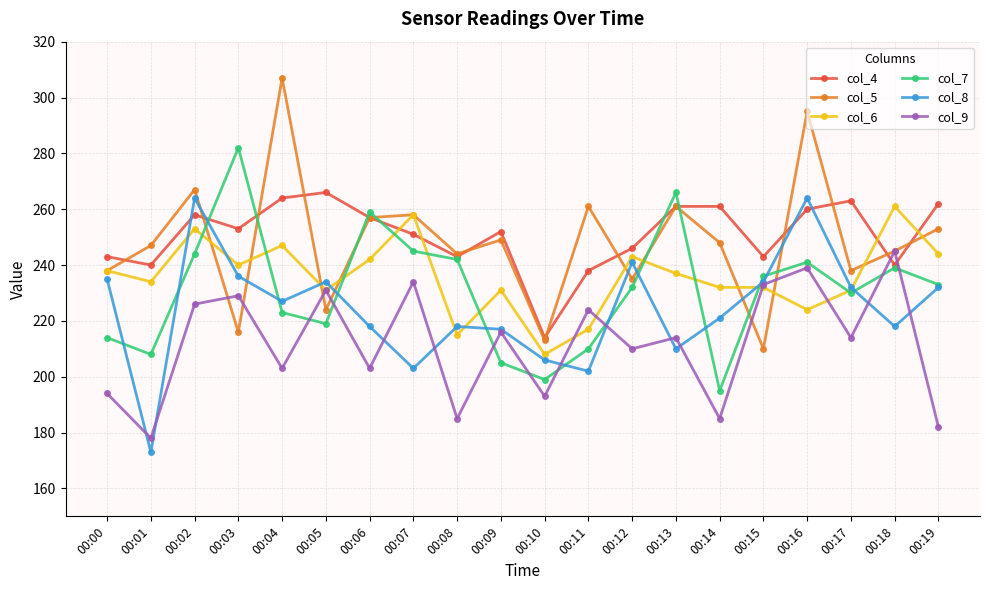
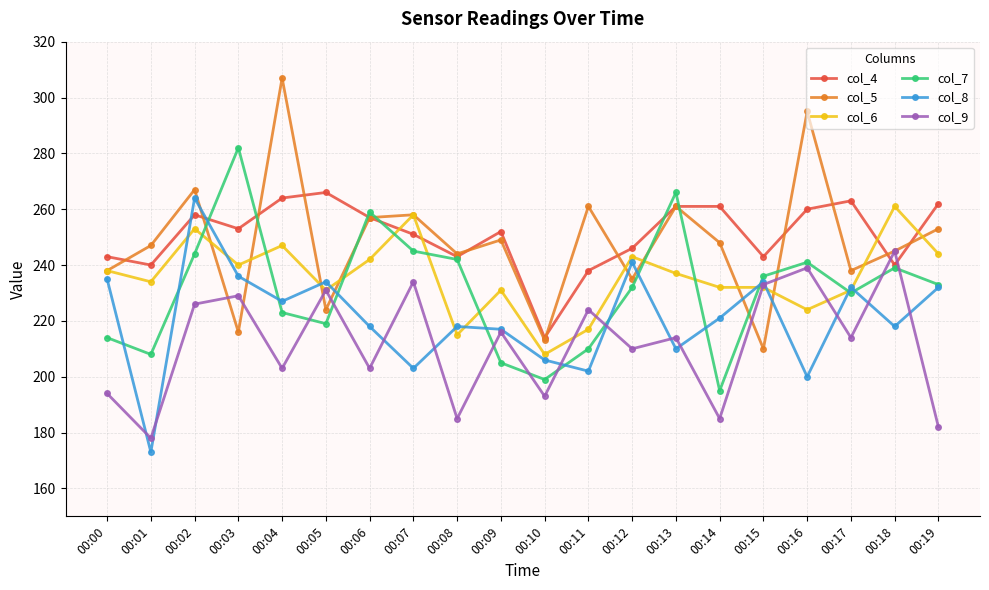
  {
    "col_6": {
      "00:01": 234,
      "00:02": 253,
      "00:03": 240,
      "00:04": 247,
      "00:06": 242,
      "00:08": 215,
      "00:09": 231,
      "00:10": 208,
      "00:11": 217,
      "00:12": 243,
      "00:13": 237,
      "00:14": 232,
      "00:15": 232,
      "00:16": 224,
      "00:17": 231,
      "00:18": 261,
      "00:19": 244
    },
    "col_7": {
      "00:00": 214,
      "00:01": 208,
      "00:02": 244,
      "00:03": 282,
      "00:04": 223,
      "00:05": 219,
      "00:06": 259,
      "00:07": 245,
      "00:08": 242,
      "00:09": 205,
      "00:10": 199,
      "00:11": 210,
      "00:12": 232,
      "00:13": 266,
      "00:14": 195,
      "00:15": 236,
      "00:16": 241,
      "00:17": 230,
      "00:18": 239,
      "00:19": 233
    },
    "col_8": {
      "00:00": 235,
      "00:01": 173,
      "00:02": 264,
      "00:03": 236,
      "00:04": 227,
      "00:05": 234,
      "00:06": 218,
      "00:07": 203,
      "00:08": 218,
      "00:09": 217,
      "00:10": 206,
      "00:11": 202,
      "00:12": 241,
      "00:13": 210,
      "00:14": 221,
      "00:15": 234,
-     "00:16": 264,
+     "00:16": 200,
      "00:17": 232,
      "00:18": 218,
      "00:19": 232
    },
    "col_9": {
      "00:00": 194,
      "00:01": 178,
      "00:02": 226,
      "00:03": 229,
      "00:04": 203,
      "00:06": 203,
      "00:07": 234,
      "00:08": 185,
      "00:09": 216,
      "00:10": 193,
      "00:11": 224,
      "00:12": 210,
      "00:13": 214,
      "00:14": 185,
      "00:15": 233,
      "00:16": 239,
      "00:17": 214,
      "00:19": 182
    }
  }
